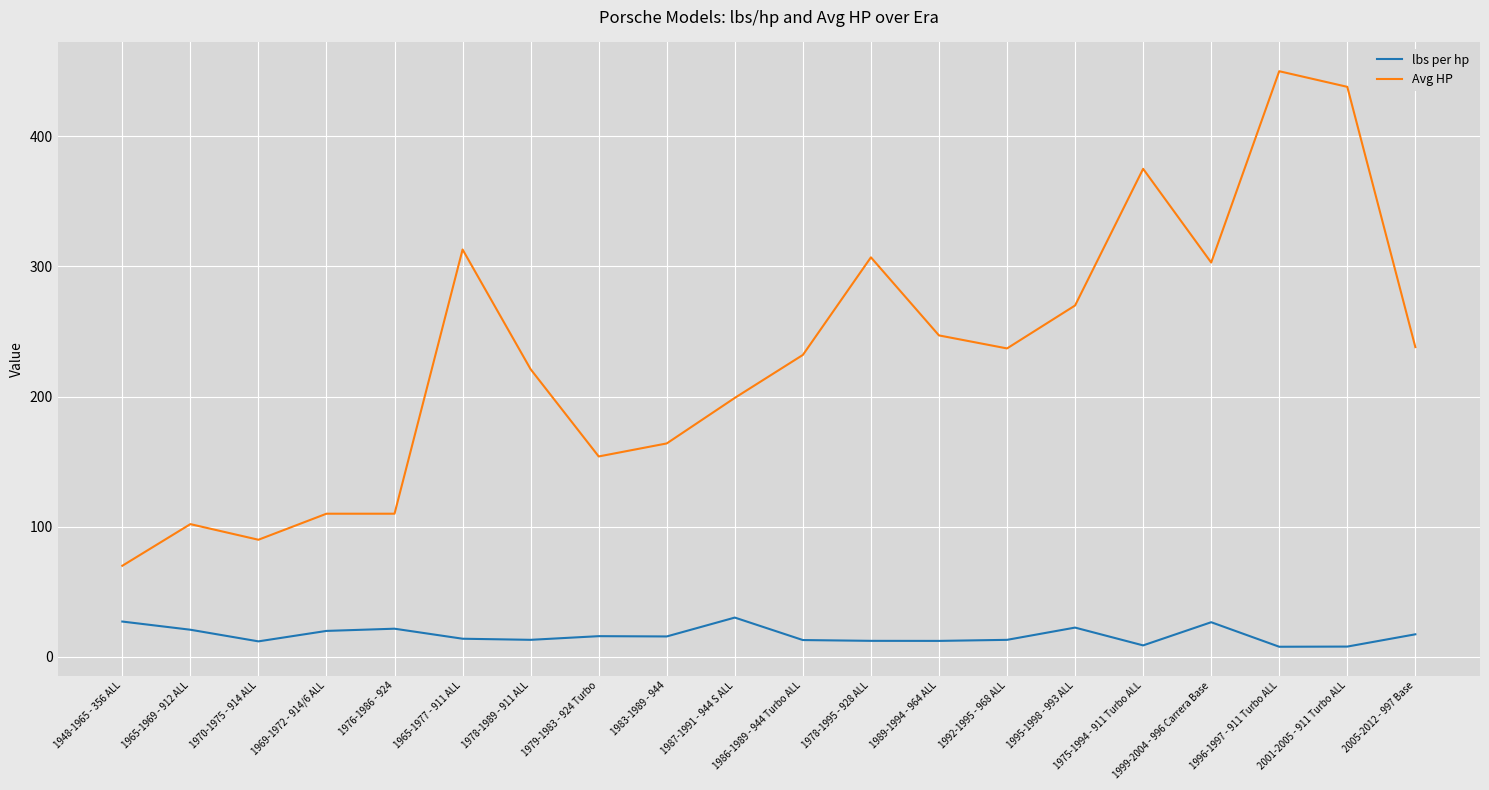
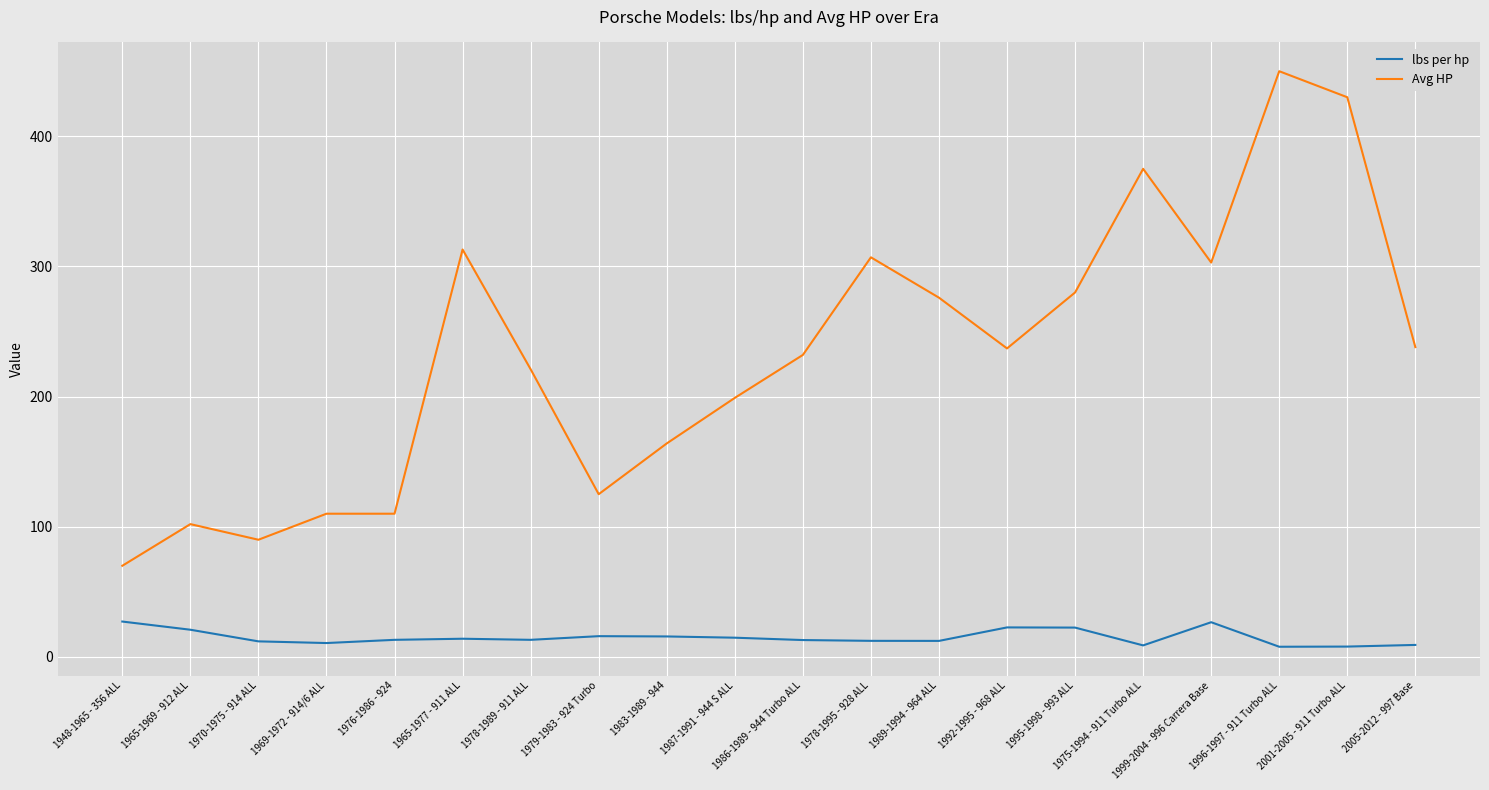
  {
    "lbs per hp": {
      "1948-1965 - 356 ALL": 27,
      "1965-1969 - 912 ALL": 21,
      "1970-1975 - 914 ALL": 12,
-     "1969-1972 - 914/6 ALL": 20,
-     "1976-1986 - 924": 22,
+     "1969-1972 - 914/6 ALL": 11,
+     "1976-1986 - 924": 13,
      "1965-1977 - 911 ALL": 14,
      "1978-1989 - 911 ALL": 13,
      "1979-1983 - 924 Turbo": 16,
      "1983-1989 - 944": 16,
-     "1987-1991 - 944 S ALL": 30,
+     "1987-1991 - 944 S ALL": 15,
      "1986-1989 - 944 Turbo ALL": 13,
      "1978-1995 - 928 ALL": 12,
      "1989-1994 - 964 ALL": 12,
-     "1992-1995 - 968 ALL": 13,
+     "1992-1995 - 968 ALL": 23,
      "1995-1998 - 993 ALL": 22,
      "1975-1994 - 911 Turbo ALL": 9,
      "1999-2004 - 996 Carrera Base": 27,
      "1996-1997 - 911 Turbo ALL": 8,
      "2001-2005 - 911 Turbo ALL": 8,
-     "2005-2012 - 997 Base": 17
+     "2005-2012 - 997 Base": 9
    },
    "Avg HP": {
      "1948-1965 - 356 ALL": 70,
      "1965-1969 - 912 ALL": 102,
      "1970-1975 - 914 ALL": 90,
      "1969-1972 - 914/6 ALL": 110,
      "1976-1986 - 924": 110,
      "1965-1977 - 911 ALL": 313,
      "1978-1989 - 911 ALL": 221,
-     "1979-1983 - 924 Turbo": 154,
+     "1979-1983 - 924 Turbo": 125,
      "1983-1989 - 944": 164,
      "1987-1991 - 944 S ALL": 199,
      "1986-1989 - 944 Turbo ALL": 232,
      "1978-1995 - 928 ALL": 307,
-     "1989-1994 - 964 ALL": 247,
+     "1989-1994 - 964 ALL": 276,
      "1992-1995 - 968 ALL": 237,
-     "1995-1998 - 993 ALL": 270,
+     "1995-1998 - 993 ALL": 280,
      "1975-1994 - 911 Turbo ALL": 375,
      "1999-2004 - 996 Carrera Base": 303,
      "1996-1997 - 911 Turbo ALL": 450,
-     "2001-2005 - 911 Turbo ALL": 438,
+     "2001-2005 - 911 Turbo ALL": 430,
      "2005-2012 - 997 Base": 238
    }
  }
